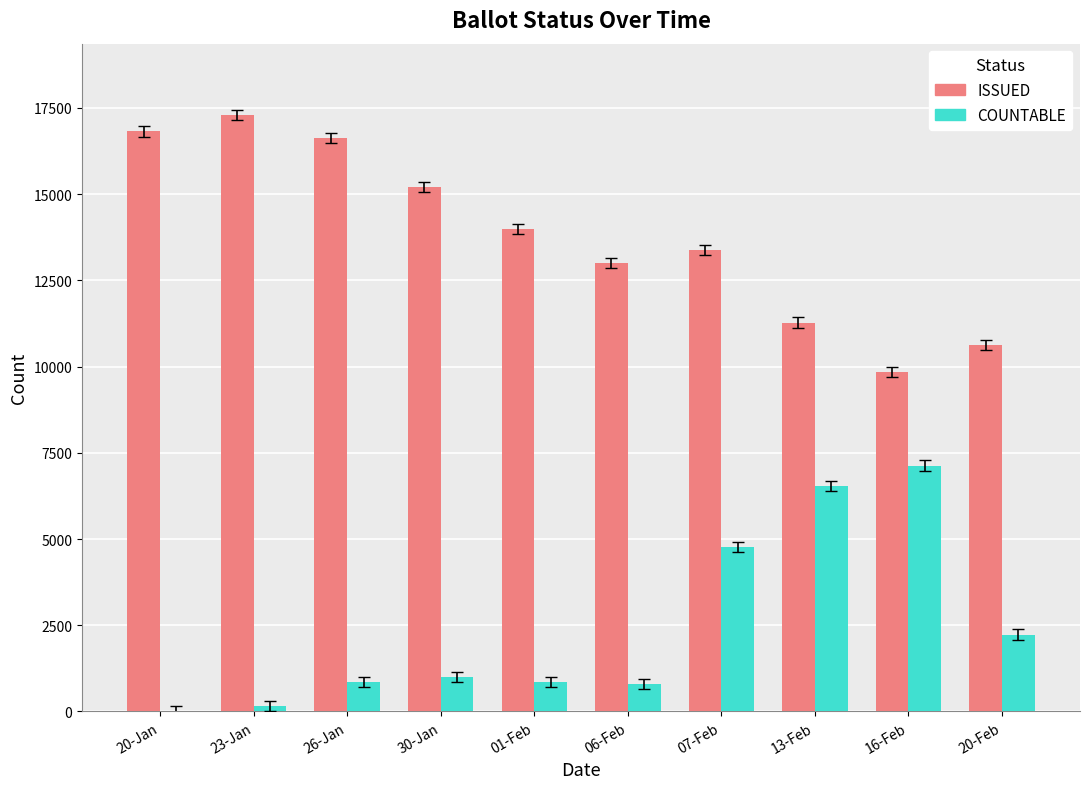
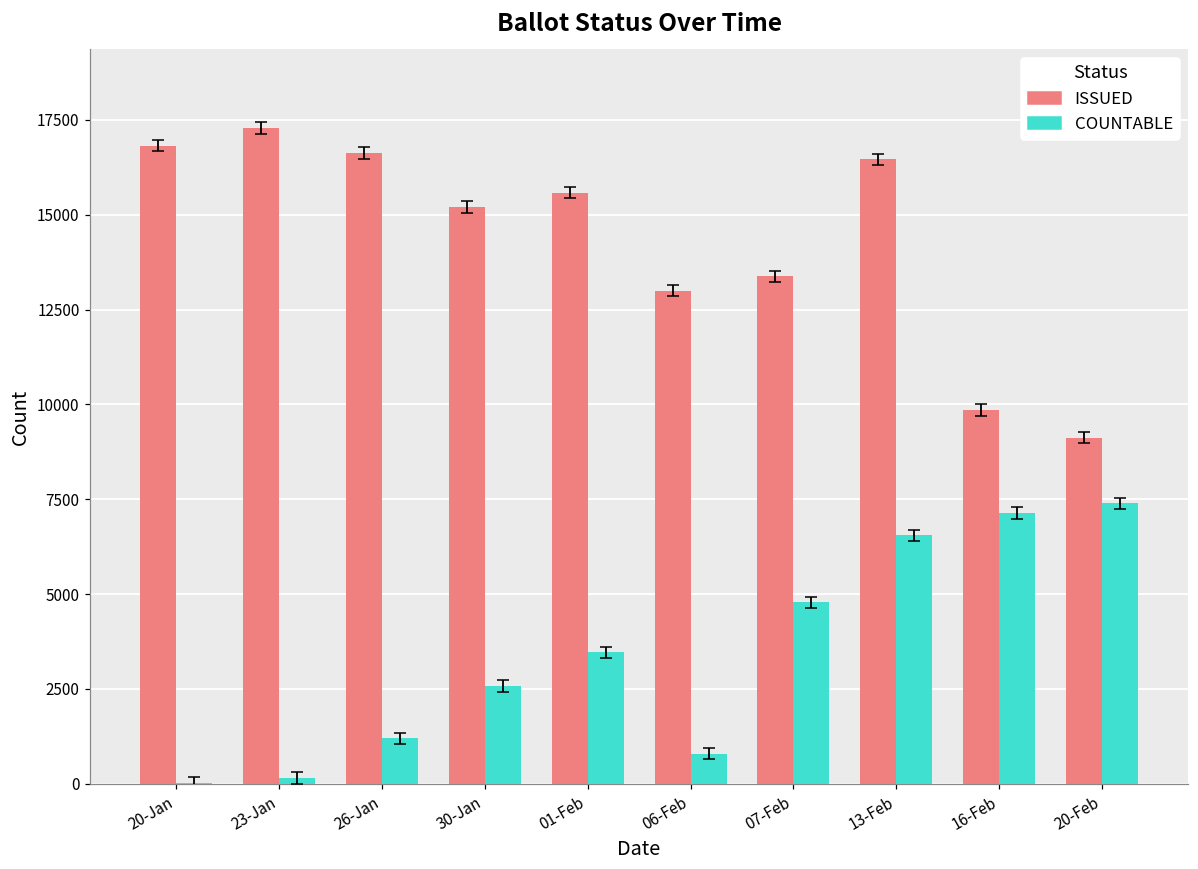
  {
    "ISSUED": {
      "20-Jan": 16800,
      "23-Jan": 17300,
      "26-Jan": 16600,
      "30-Jan": 15200,
-     "01-Feb": 14000,
+     "01-Feb": 15600,
      "06-Feb": 13000,
      "07-Feb": 13400,
-     "13-Feb": 11300,
+     "13-Feb": 16500,
      "16-Feb": 9900,
-     "20-Feb": 10600
+     "20-Feb": 9100
    },
    "COUNTABLE": {
      "23-Jan": 200,
-     "26-Jan": 900,
-     "30-Jan": 1000,
-     "01-Feb": 900,
+     "26-Jan": 1200,
+     "30-Jan": 2600,
+     "01-Feb": 3500,
      "06-Feb": 800,
      "07-Feb": 4800,
      "13-Feb": 6500,
      "16-Feb": 7100,
-     "20-Feb": 2200
+     "20-Feb": 7400
    }
  }
